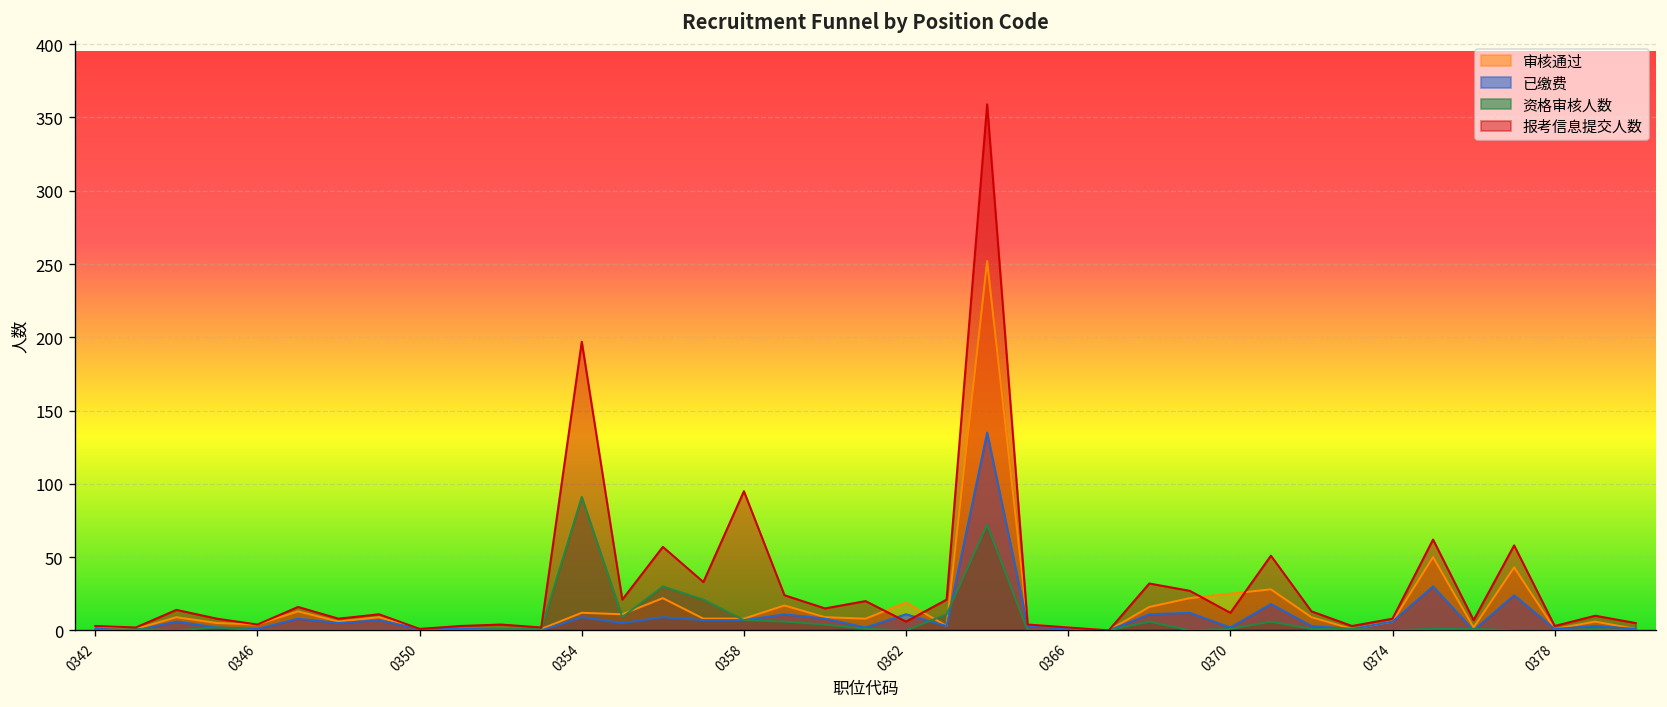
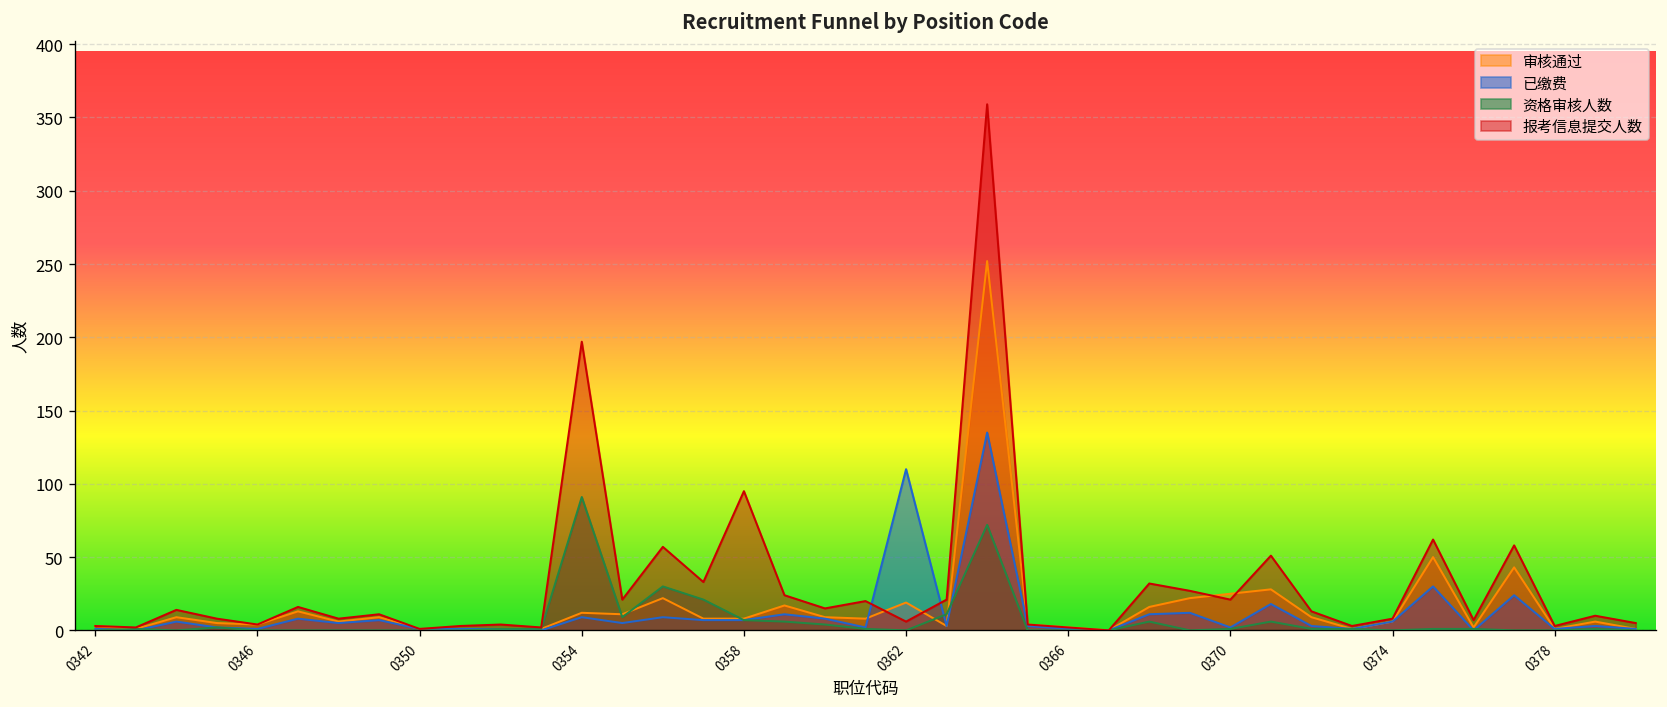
  {
    "审核通过": {
      "0354": 12,
      "0362": 19,
      "0370": 25
    },
    "已缴费": {
      "0354": 9,
-     "0362": 11
+     "0362": 110
    },
    "资格审核人数": {
      "0354": 91,
      "0362": 0,
      "0374": 0
    },
    "报考信息提交人数": {
      "0354": 197,
      "0358": 95,
      "0362": 6,
-     "0370": 12
+     "0370": 21
    }
  }
